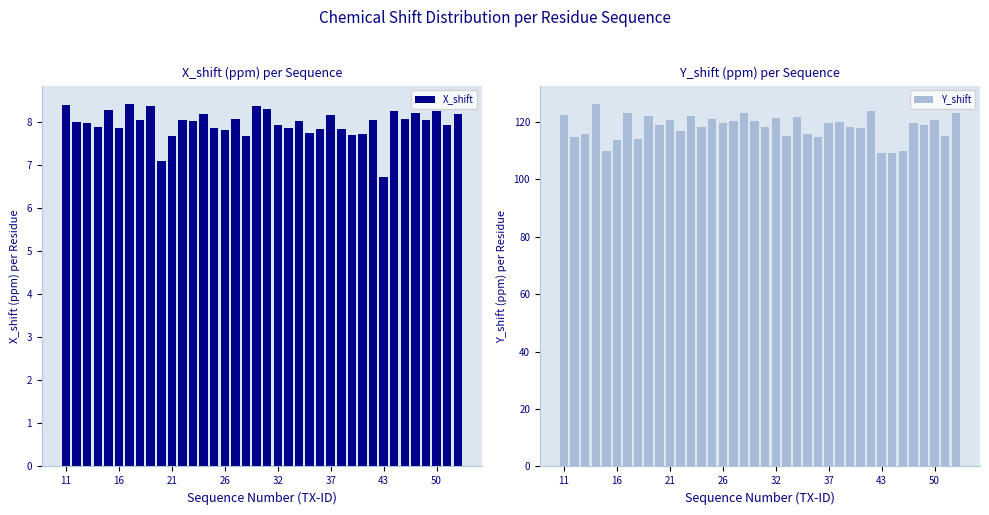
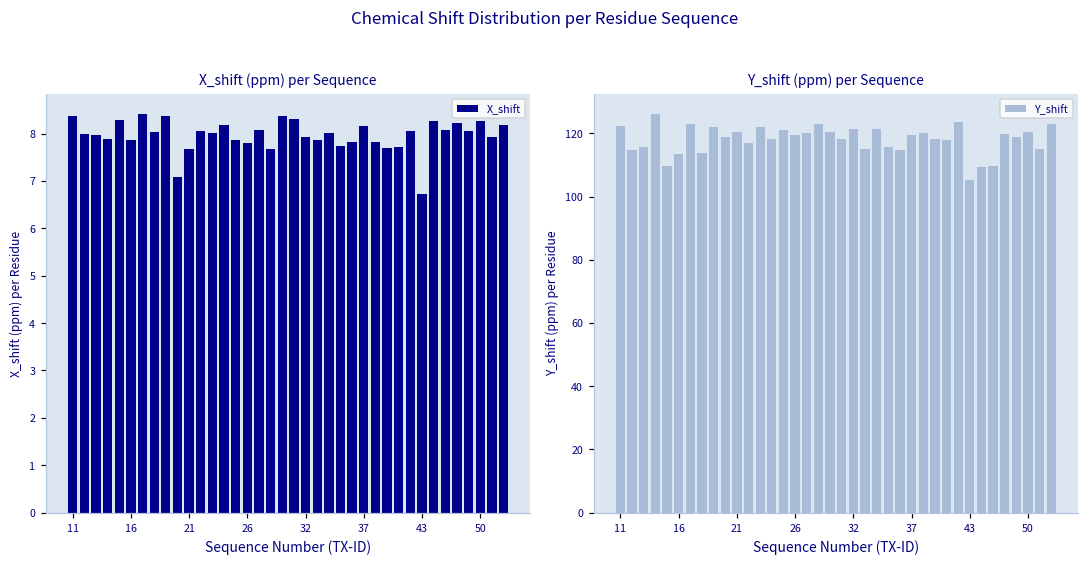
  {
    "X_shift (ppm) per Sequence": {
      "43": 6.7,
      "50": 8.3
    },
    "Y_shift (ppm) per Sequence": {
-     "43": 109,
+     "43": 105,
      "50": 120
    }
  }
